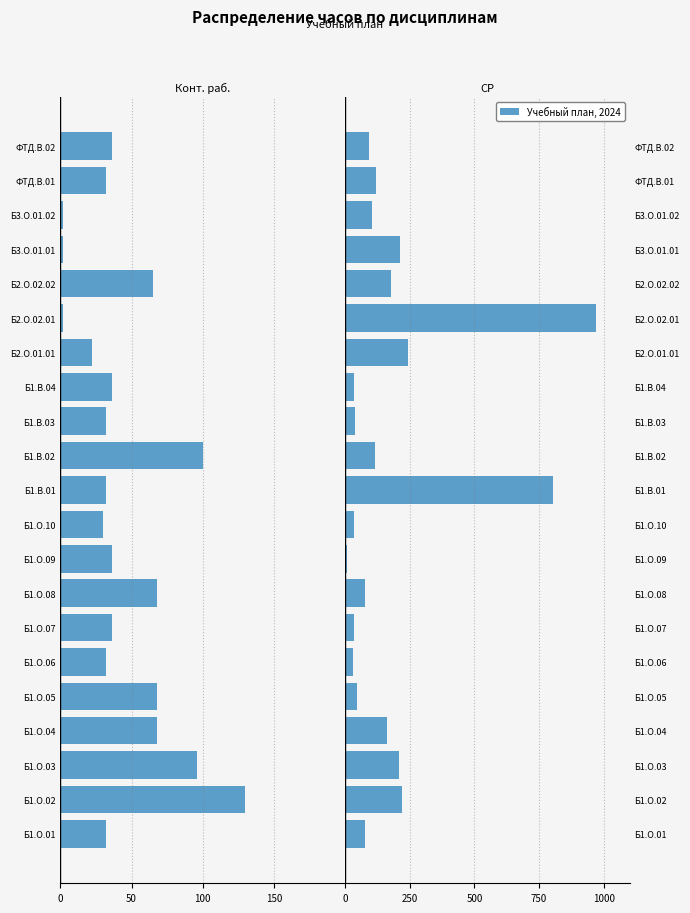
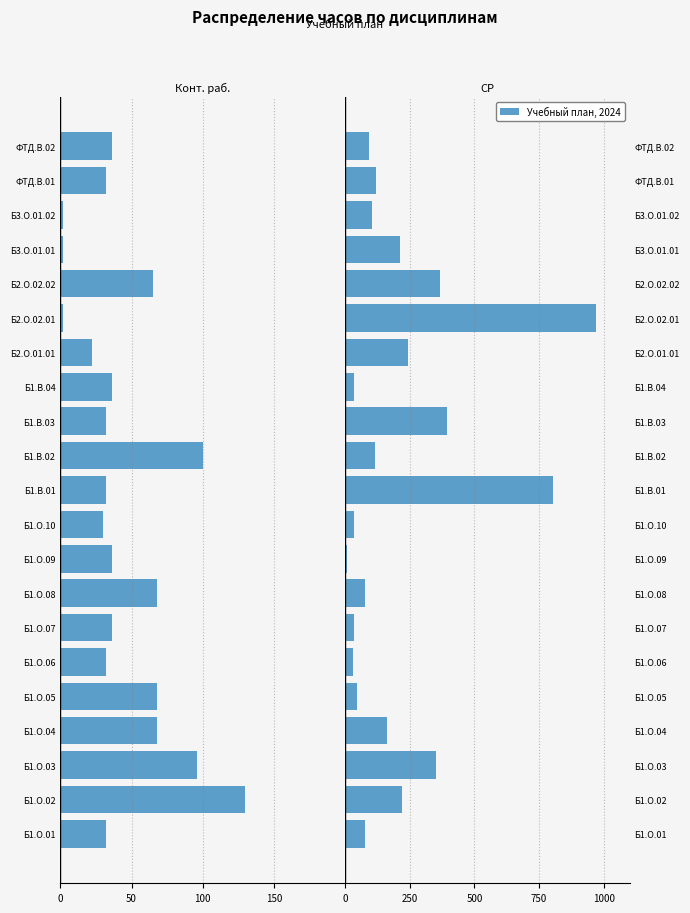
  {
    "СР": {
      "ФТД.В.02": 90,
      "ФТД.В.01": 120,
      "Б3.О.01.02": 110,
      "Б3.О.01.01": 210,
-     "Б2.О.02.02": 180,
+     "Б2.О.02.02": 370,
      "Б2.О.02.01": 970,
      "Б2.О.01.01": 240,
      "Б1.В.04": 40,
-     "Б1.В.03": 40,
+     "Б1.В.03": 390,
      "Б1.В.02": 120,
      "Б1.В.01": 800,
      "Б1.О.10": 30,
      "Б1.О.08": 80,
      "Б1.О.07": 40,
      "Б1.О.06": 30,
      "Б1.О.05": 50,
      "Б1.О.04": 160,
-     "Б1.О.03": 210,
+     "Б1.О.03": 350,
      "Б1.О.02": 220,
      "Б1.О.01": 80
    }
  }
